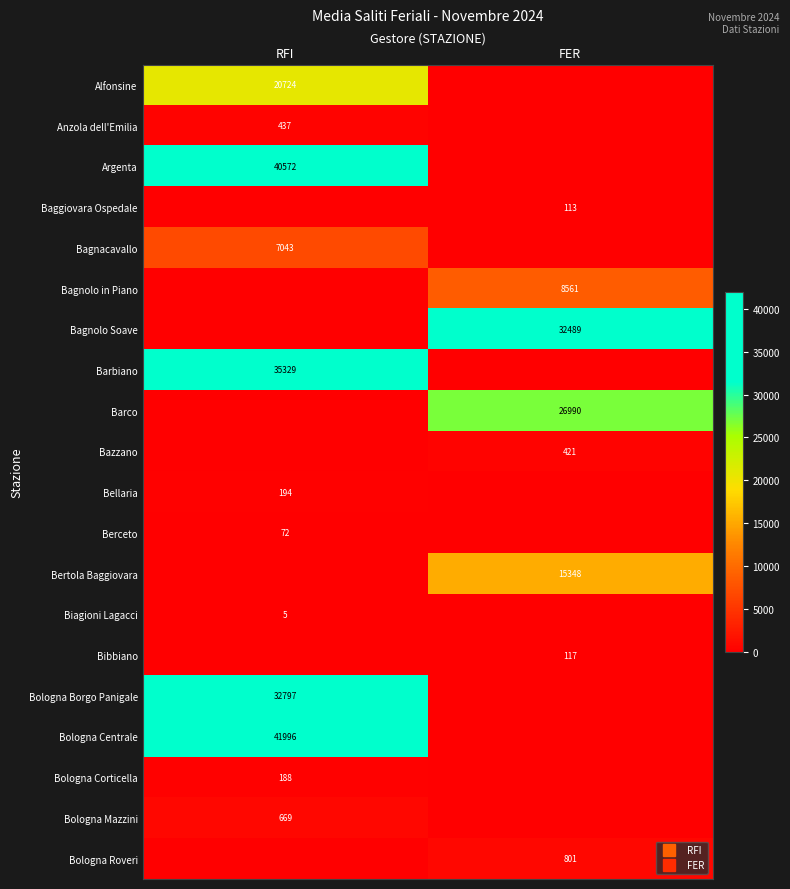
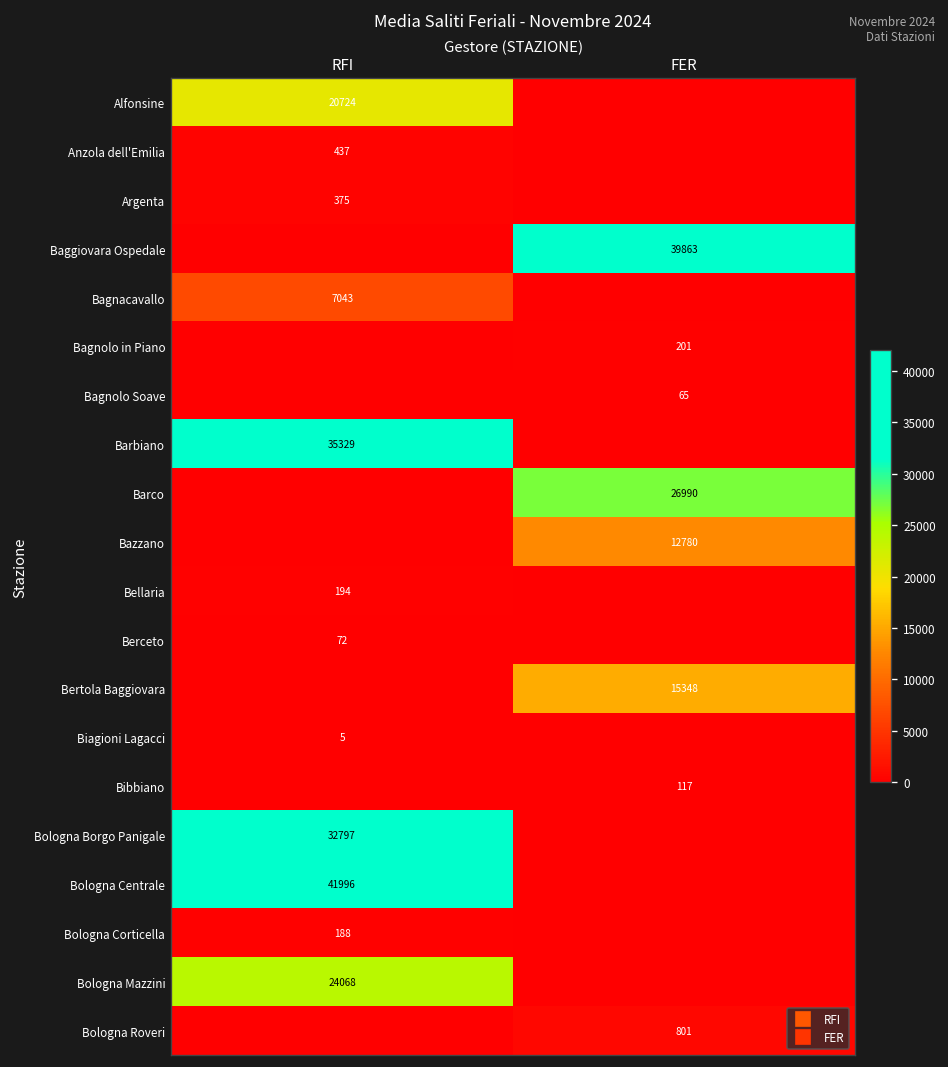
  {
    "Alfonsine": {
      "RFI": 20724
    },
    "Anzola dell'Emilia": {
      "RFI": 437
    },
    "Argenta": {
-     "RFI": 40572
+     "RFI": 375
    },
    "Baggiovara Ospedale": {
-     "FER": 113
+     "FER": 39863
    },
    "Bagnacavallo": {
      "RFI": 7043
    },
    "Bagnolo in Piano": {
-     "FER": 8561
+     "FER": 201
    },
    "Bagnolo Soave": {
-     "FER": 32489
+     "FER": 65
    },
    "Barbiano": {
      "RFI": 35329
    },
    "Barco": {
      "FER": 26990
    },
    "Bazzano": {
-     "FER": 421
+     "FER": 12780
    },
    "Bellaria": {
      "RFI": 194
    },
    "Berceto": {
      "RFI": 72
    },
    "Bertola Baggiovara": {
      "FER": 15348
    },
    "Biagioni Lagacci": {
      "RFI": 5
    },
    "Bibbiano": {
      "FER": 117
    },
    "Bologna Borgo Panigale": {
      "RFI": 32797
    },
    "Bologna Centrale": {
      "RFI": 41996
    },
    "Bologna Corticella": {
      "RFI": 188
    },
    "Bologna Mazzini": {
-     "RFI": 669
+     "RFI": 24068
    },
    "Bologna Roveri": {
      "FER": 801
    }
  }
